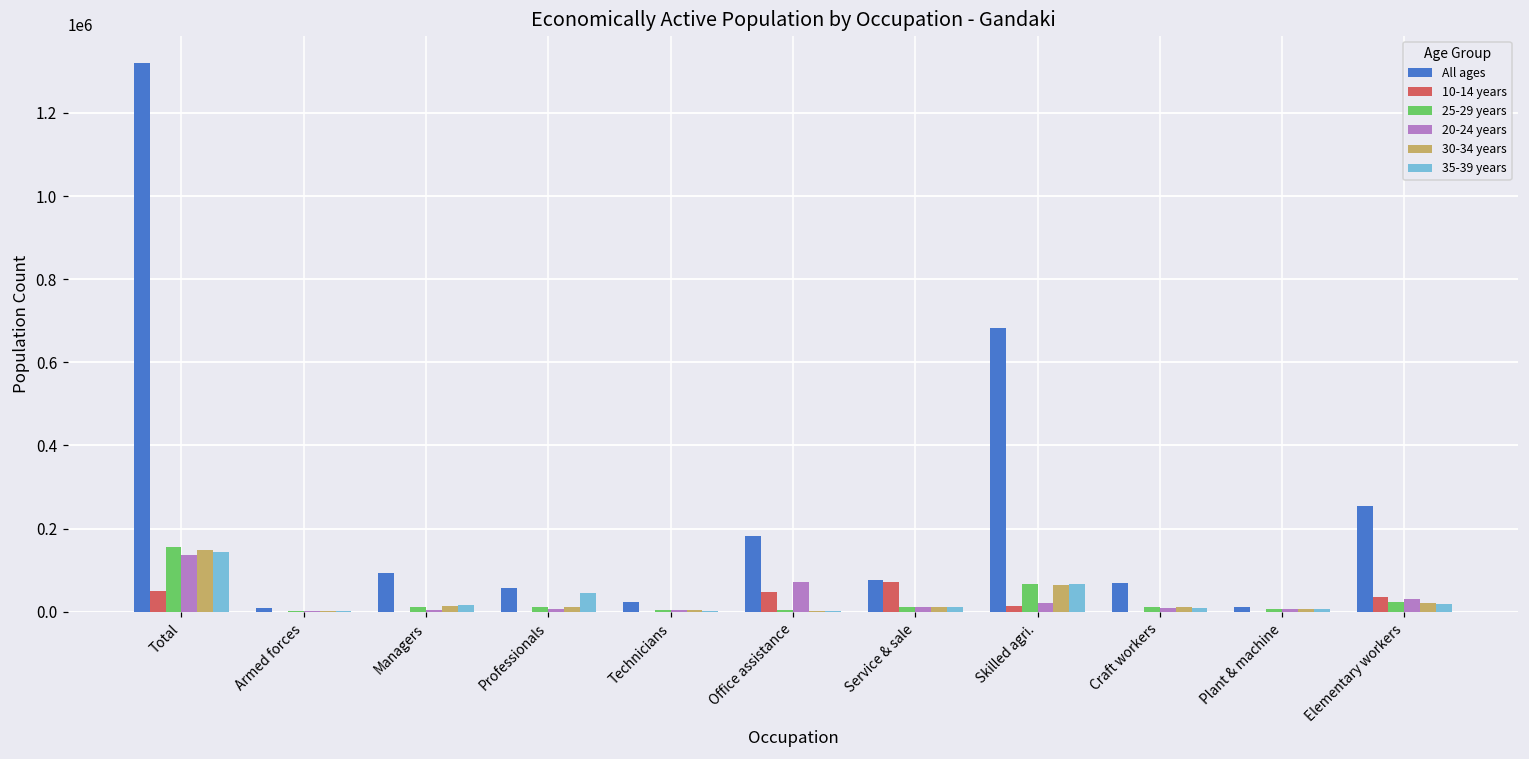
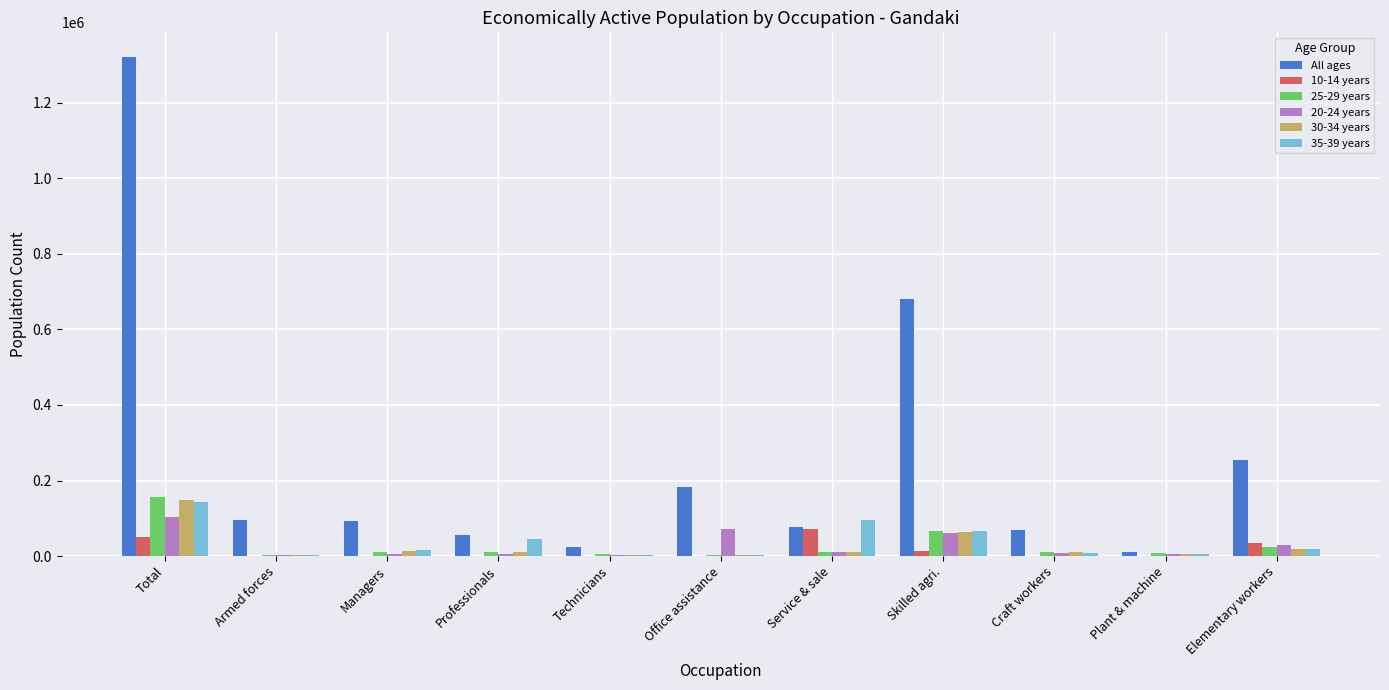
  {
    "All ages": {
      "Total": 1320000,
-     "Armed forces": 10000,
+     "Armed forces": 90000,
      "Managers": 90000,
      "Professionals": 60000,
      "Technicians": 20000,
      "Office assistance": 180000,
      "Service & sale": 80000,
      "Skilled agri.": 680000,
      "Craft workers": 70000,
      "Plant & machine": 10000,
      "Elementary workers": 250000
    },
    "10-14 years": {
      "Total": 50000,
      "Armed forces": 0,
      "Managers": 0,
-     "Office assistance": 50000,
+     "Office assistance": 0,
      "Service & sale": 70000,
      "Skilled agri.": 10000,
      "Elementary workers": 40000
    },
    "25-29 years": {
      "Total": 160000,
      "Managers": 10000,
      "Professionals": 10000,
      "Service & sale": 10000,
      "Skilled agri.": 70000,
      "Craft workers": 10000,
      "Plant & machine": 10000,
      "Elementary workers": 20000
    },
    "20-24 years": {
-     "Total": 140000,
+     "Total": 100000,
      "Office assistance": 70000,
      "Service & sale": 10000,
-     "Skilled agri.": 20000,
+     "Skilled agri.": 60000,
      "Craft workers": 10000,
      "Elementary workers": 30000
    },
    "30-34 years": {
      "Total": 150000,
      "Managers": 10000,
      "Professionals": 10000,
      "Service & sale": 10000,
      "Skilled agri.": 60000,
      "Craft workers": 10000,
      "Elementary workers": 20000
    },
    "35-39 years": {
      "Total": 140000,
      "Managers": 20000,
      "Professionals": 40000,
-     "Service & sale": 10000,
+     "Service & sale": 90000,
      "Skilled agri.": 70000,
      "Craft workers": 10000,
      "Elementary workers": 20000
    }
  }
